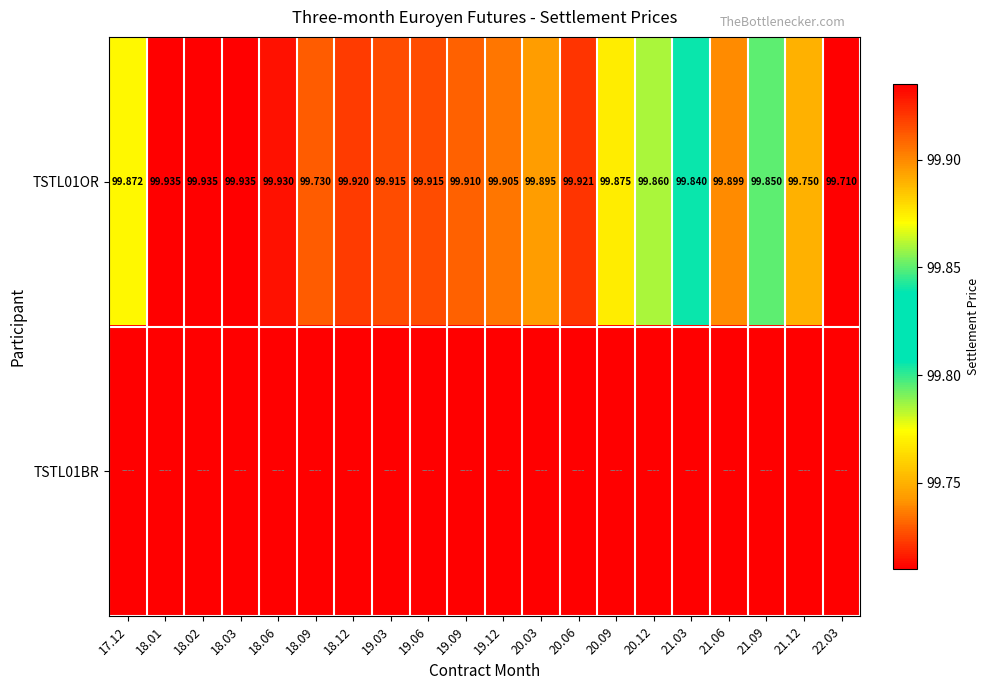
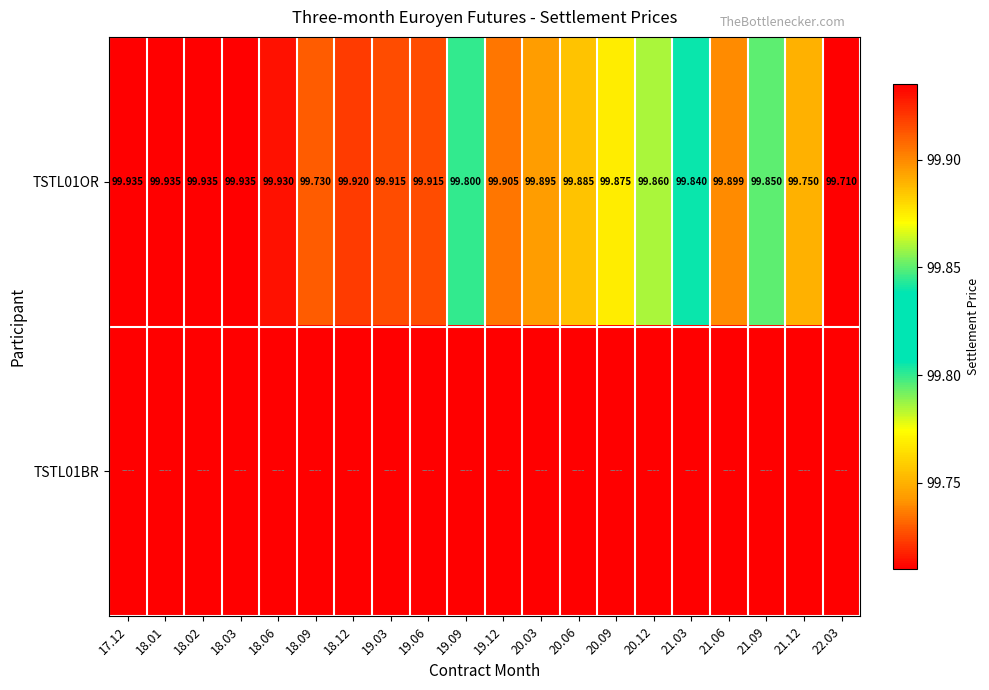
  {
    "TSTL01OR": {
-     "17.12": 99.872,
+     "17.12": 99.935,
      "18.01": 99.935,
      "18.02": 99.935,
      "18.03": 99.935,
      "18.06": 99.930,
      "18.09": 99.730,
      "18.12": 99.920,
      "19.03": 99.915,
      "19.06": 99.915,
-     "19.09": 99.910,
+     "19.09": 99.800,
      "19.12": 99.905,
      "20.03": 99.895,
-     "20.06": 99.921,
+     "20.06": 99.885,
      "20.09": 99.875,
      "20.12": 99.860,
      "21.03": 99.840,
      "21.06": 99.899,
      "21.09": 99.850,
      "21.12": 99.750,
      "22.03": 99.710
    }
  }
